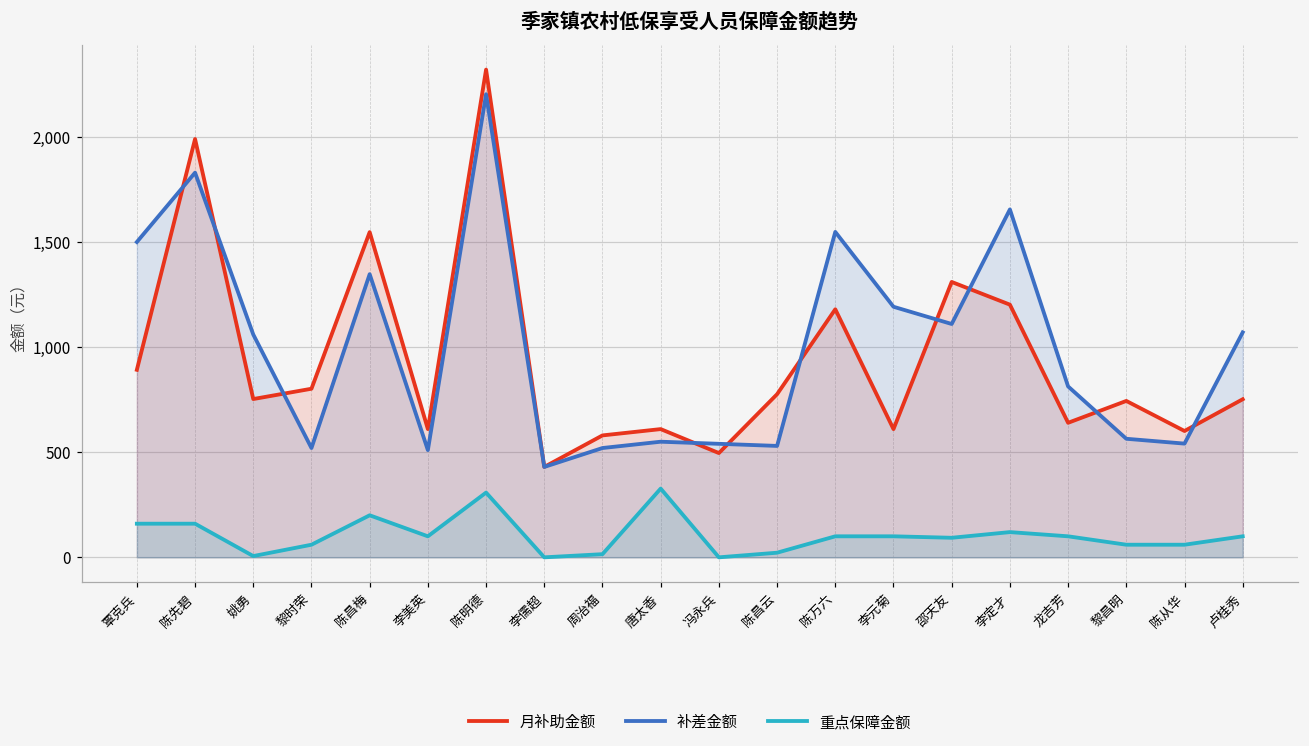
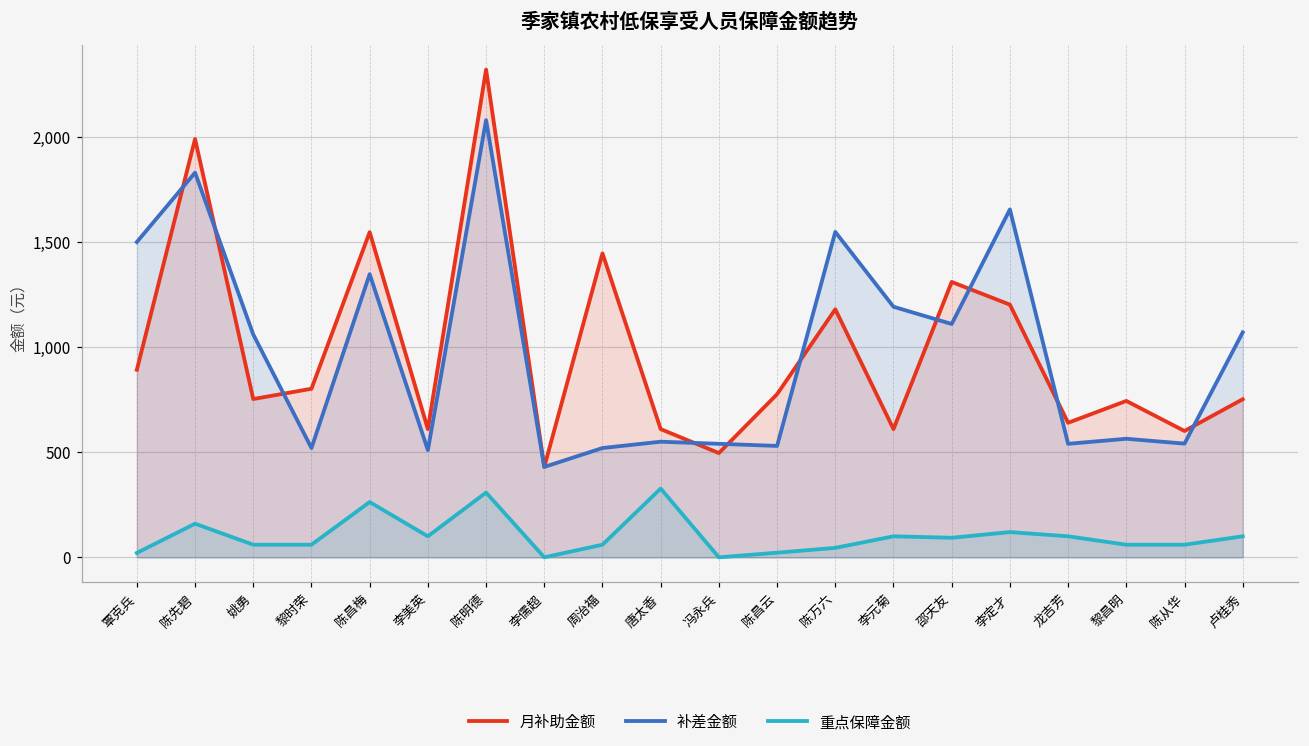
  {
    "月补助金额": {
      "覃克兵": "890",
      "陈先碧": "1,990",
      "姚勇": "750",
      "黎时荣": "800",
      "陈昌梅": "1,550",
      "李美英": "610",
      "陈明德": "2,320",
-     "周治福": "580",
+     "周治福": "1,450",
      "唐太香": "610",
      "冯永兵": "500",
      "陈昌云": "780",
      "陈万六": "1,180",
      "李元菊": "610",
      "邵天友": "1,310",
      "李定才": "1,200",
      "龙吉芳": "640",
      "黎昌明": "740",
      "陈从华": "600",
      "卢桂秀": "750"
    },
    "补差金额": {
      "覃克兵": "1,500",
      "陈先碧": "1,830",
      "姚勇": "1,060",
      "黎时荣": "520",
      "陈昌梅": "1,350",
      "李美英": "510",
-     "陈明德": "2,200",
+     "陈明德": "2,080",
      "周治福": "520",
      "唐太香": "550",
      "冯永兵": "540",
      "陈昌云": "530",
      "陈万六": "1,550",
      "李元菊": "1,190",
      "邵天友": "1,110",
      "李定才": "1,660",
-     "龙吉芳": "810",
+     "龙吉芳": "540",
      "黎昌明": "560",
      "陈从华": "540",
      "卢桂秀": "1,070"
    },
    "重点保障金额": {
-     "覃克兵": "160",
+     "覃克兵": "20",
      "陈先碧": "160",
-     "姚勇": "10",
+     "姚勇": "60",
      "黎时荣": "60",
-     "陈昌梅": "200",
+     "陈昌梅": "260",
      "李美英": "100",
      "陈明德": "310",
      "李儒超": "0",
-     "周治福": "20",
+     "周治福": "60",
      "唐太香": "330",
      "冯永兵": "0",
      "陈昌云": "20",
-     "陈万六": "100",
+     "陈万六": "50",
      "李元菊": "100",
      "邵天友": "90",
      "李定才": "120",
      "龙吉芳": "100",
      "黎昌明": "60",
      "陈从华": "60",
      "卢桂秀": "100"
    }
  }
